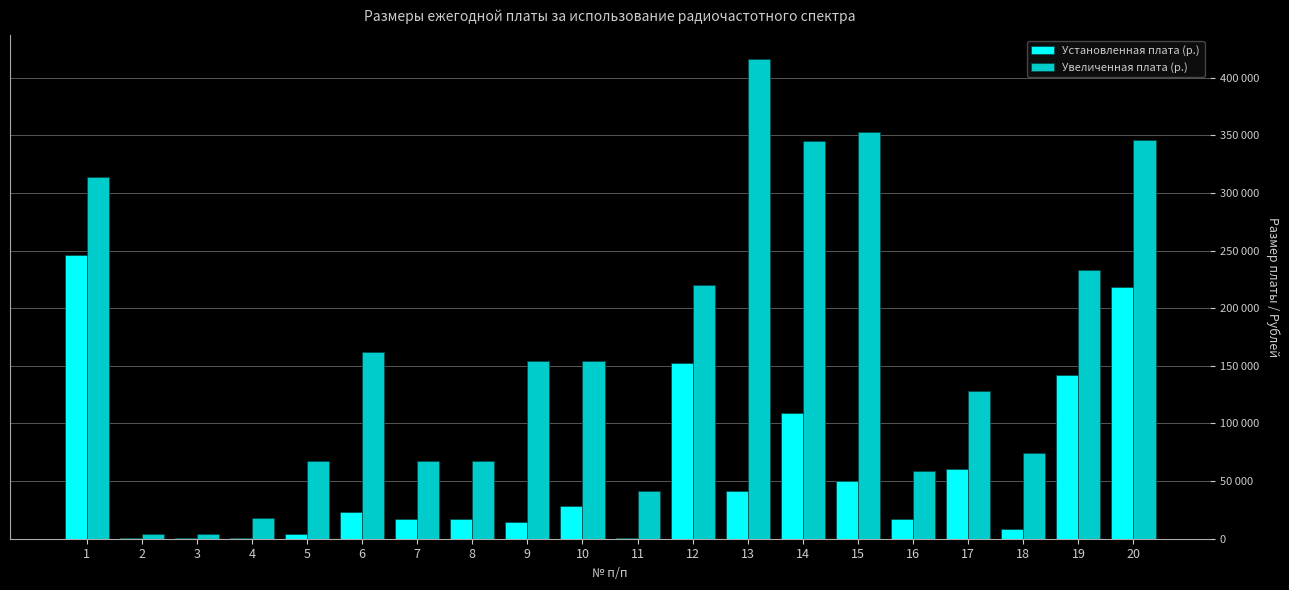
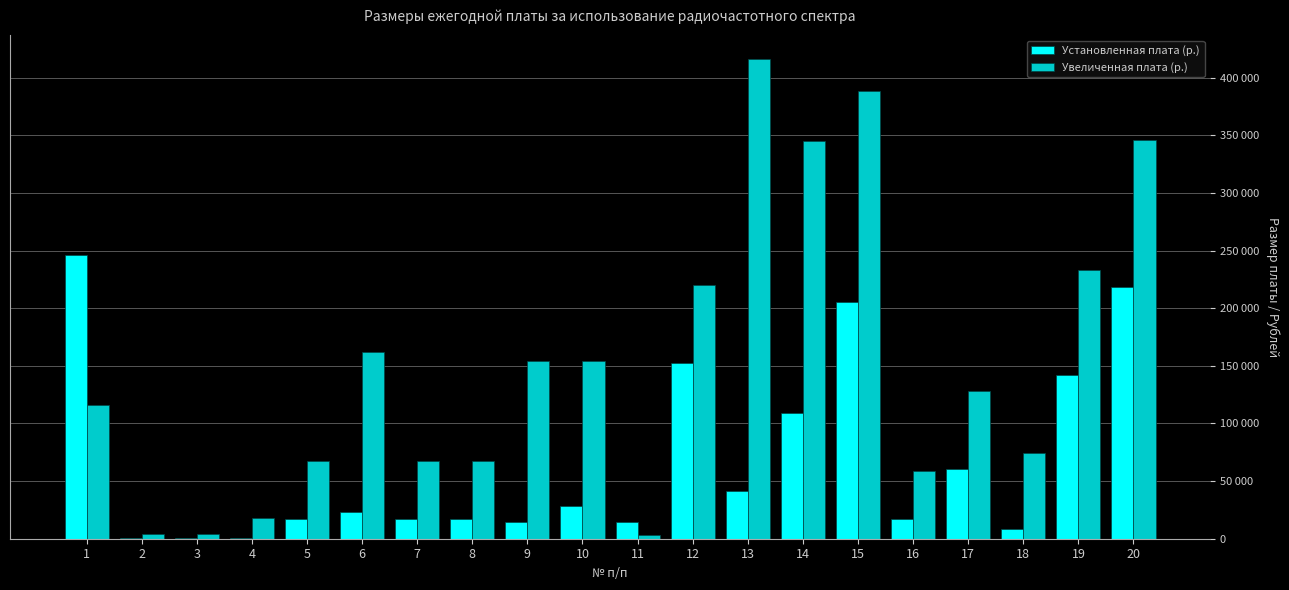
  {
    "Установленная плата (р.)": {
      "1": 246000,
-     "5": 4000,
+     "5": 17000,
      "6": 23000,
      "7": 17000,
      "8": 17000,
      "9": 15000,
      "10": 28000,
-     "11": 0,
+     "11": 14000,
      "12": 152000,
      "13": 42000,
      "14": 109000,
-     "15": 50000,
+     "15": 205000,
      "16": 17000,
      "17": 60000,
      "18": 8000,
      "19": 142000,
      "20": 219000
    },
    "Увеличенная плата (р.)": {
-     "1": 314000,
+     "1": 116000,
      "2": 4000,
      "3": 4000,
      "4": 18000,
      "5": 67000,
      "6": 162000,
      "7": 67000,
      "8": 67000,
      "9": 154000,
      "10": 154000,
-     "11": 42000,
+     "11": 3000,
      "12": 220000,
      "13": 416000,
      "14": 345000,
-     "15": 353000,
+     "15": 389000,
      "16": 58000,
      "17": 129000,
      "18": 74000,
      "19": 233000,
      "20": 346000
    }
  }
